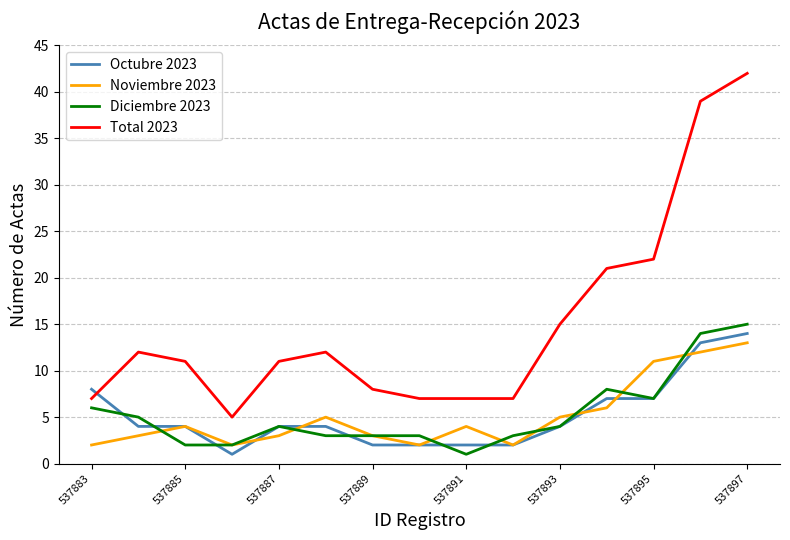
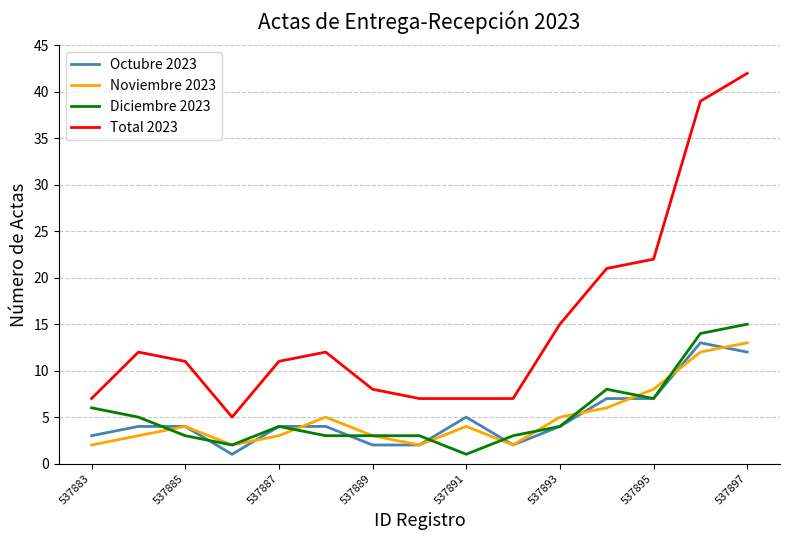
  {
    "Octubre 2023": {
-     "537883": 8,
+     "537883": 3,
      "537889": 2,
-     "537891": 2,
-     "537897": 14
+     "537891": 5,
+     "537897": 12
    },
    "Noviembre 2023": {
      "537883": 2,
      "537887": 3,
      "537891": 4,
      "537893": 5,
-     "537895": 11,
+     "537895": 8,
      "537897": 13
    },
    "Diciembre 2023": {
      "537883": 6,
-     "537885": 2,
+     "537885": 3,
      "537891": 1,
      "537897": 15
    },
    "Total 2023": {
      "537883": 7,
      "537885": 11,
      "537887": 11,
      "537889": 8,
      "537891": 7,
      "537893": 15,
      "537895": 22,
      "537897": 42
    }
  }
